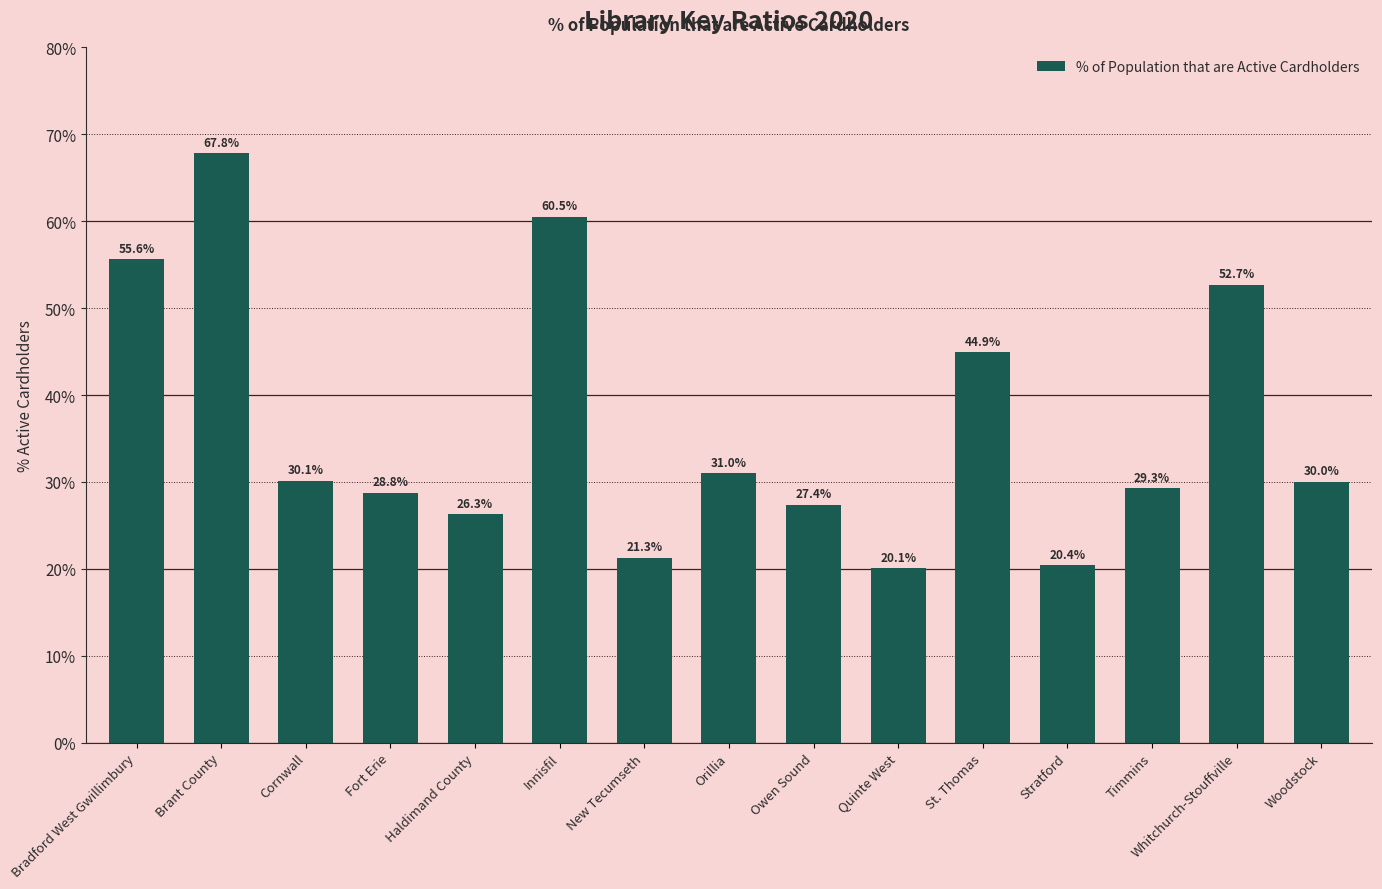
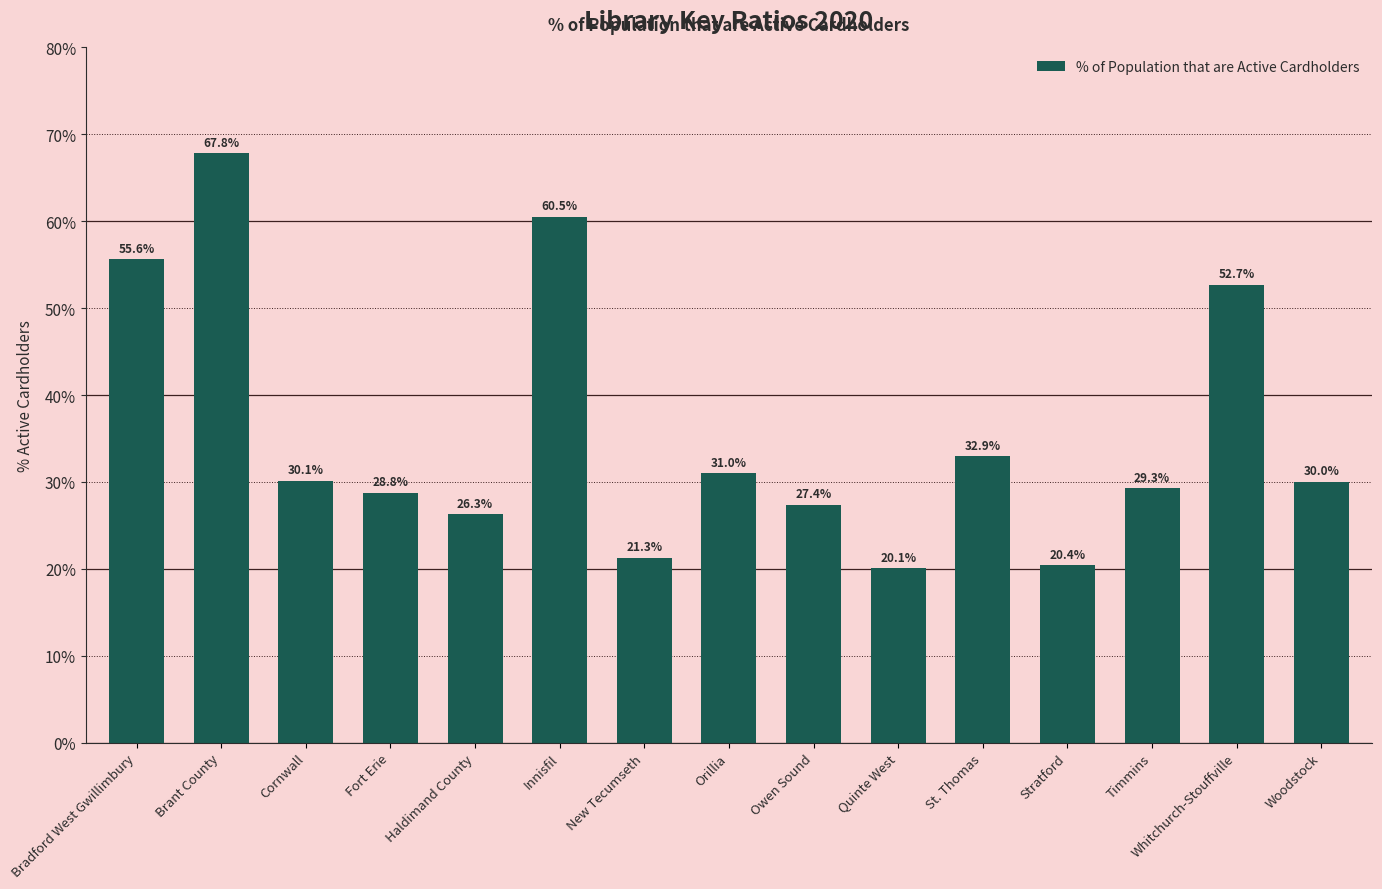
  {
    "Bradford West Gwillimbury": "55.6%",
    "Brant County": "67.8%",
    "Cornwall": "30.1%",
    "Fort Erie": "28.8%",
    "Haldimand County": "26.3%",
    "Innisfil": "60.5%",
    "New Tecumseth": "21.3%",
    "Orillia": "31.0%",
    "Owen Sound": "27.4%",
    "Quinte West": "20.1%",
-   "St. Thomas": "44.9%",
+   "St. Thomas": "32.9%",
    "Stratford": "20.4%",
    "Timmins": "29.3%",
    "Whitchurch-Stouffville": "52.7%",
    "Woodstock": "30.0%"
  }
